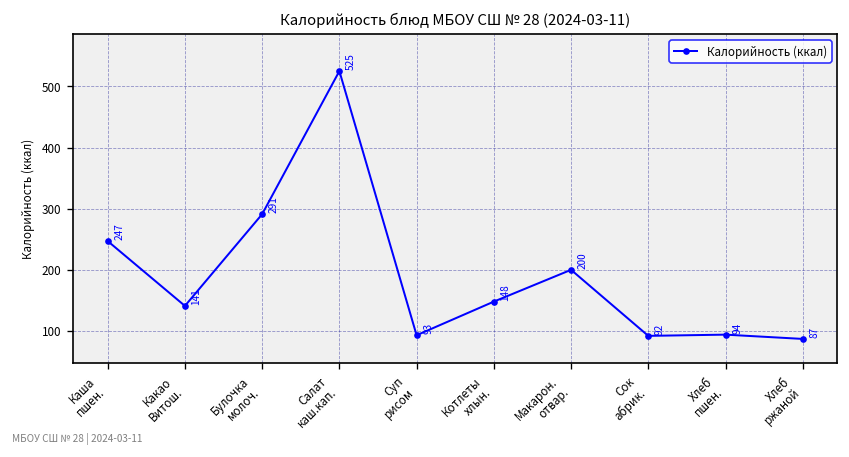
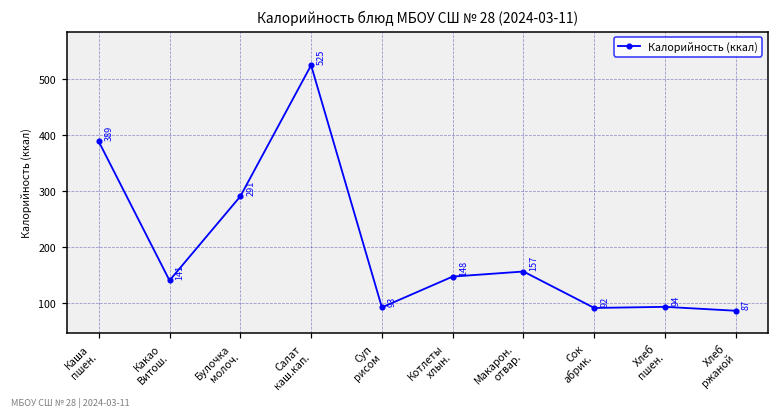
  {
-   "Каша пшен.": 247,
+   "Каша пшен.": 389,
    "Какао Витош.": 141,
    "Булочка молоч.": 291,
    "Салат каш.кап.": 525,
    "Суп рисом": 93,
    "Котлеты хлын.": 148,
-   "Макарон. отвар.": 200,
+   "Макарон. отвар.": 157,
    "Сок абрик.": 92,
    "Хлеб пшен.": 94,
    "Хлеб ржаной": 87
  }
